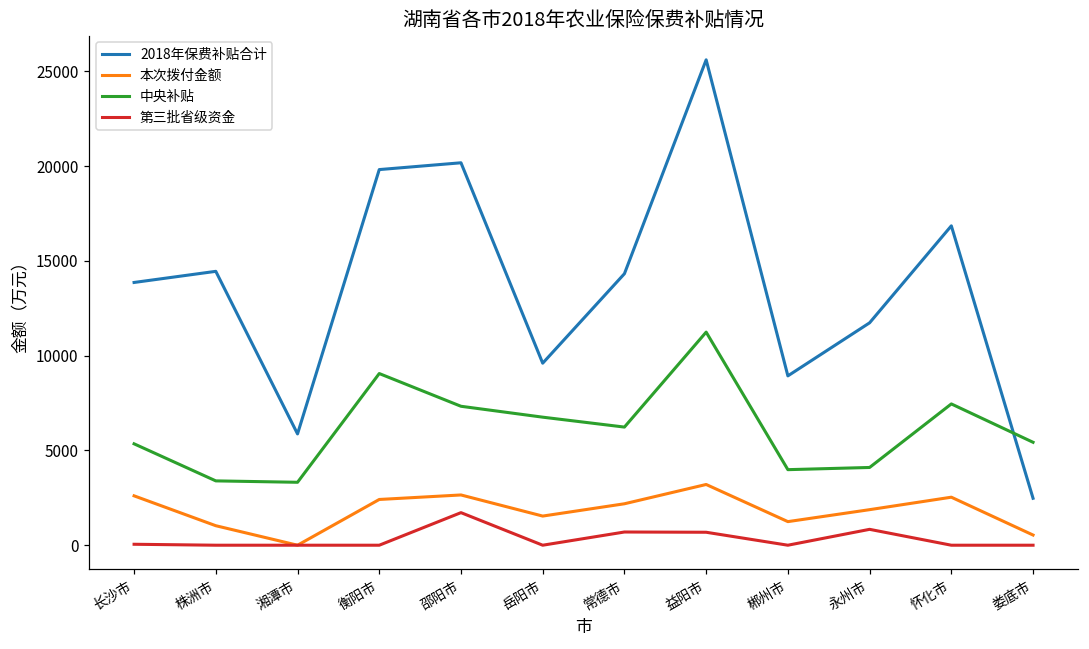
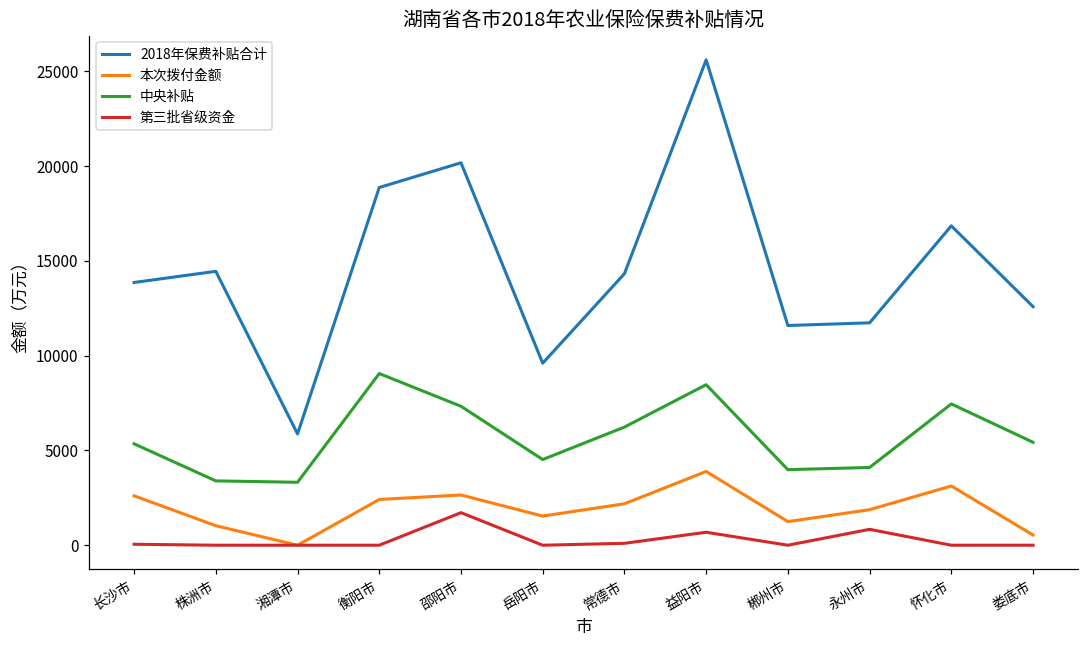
  {
    "2018年保费补贴合计": {
      "长沙市": 13900,
      "株洲市": 14500,
      "湘潭市": 5900,
-     "衡阳市": 19800,
+     "衡阳市": 18900,
      "邵阳市": 20200,
      "岳阳市": 9600,
      "常德市": 14300,
      "益阳市": 25600,
-     "郴州市": 8900,
+     "郴州市": 11600,
      "永州市": 11700,
      "怀化市": 16900,
-     "娄底市": 2500
+     "娄底市": 12600
    },
    "本次拨付金额": {
      "长沙市": 2600,
      "株洲市": 1000,
      "衡阳市": 2400,
      "邵阳市": 2700,
      "岳阳市": 1500,
      "常德市": 2200,
-     "益阳市": 3200,
+     "益阳市": 3900,
      "郴州市": 1200,
      "永州市": 1900,
-     "怀化市": 2500,
+     "怀化市": 3100,
      "娄底市": 500
    },
    "中央补贴": {
      "长沙市": 5400,
      "株洲市": 3400,
      "湘潭市": 3300,
      "衡阳市": 9100,
      "邵阳市": 7300,
-     "岳阳市": 6800,
+     "岳阳市": 4500,
      "常德市": 6200,
-     "益阳市": 11200,
+     "益阳市": 8500,
      "郴州市": 4000,
      "永州市": 4100,
      "怀化市": 7500,
      "娄底市": 5400
    },
    "第三批省级资金": {
      "长沙市": 100,
      "株洲市": 0,
      "衡阳市": 0,
      "邵阳市": 1700,
      "岳阳市": 0,
-     "常德市": 700,
+     "常德市": 100,
      "益阳市": 700,
      "郴州市": 0,
      "永州市": 800,
      "怀化市": 0,
      "娄底市": 0
    }
  }
